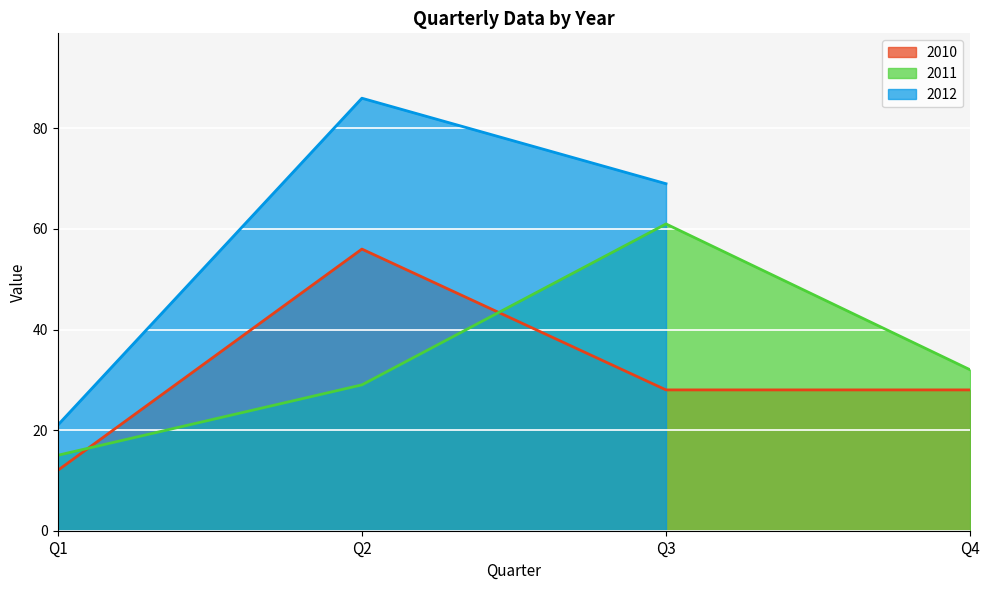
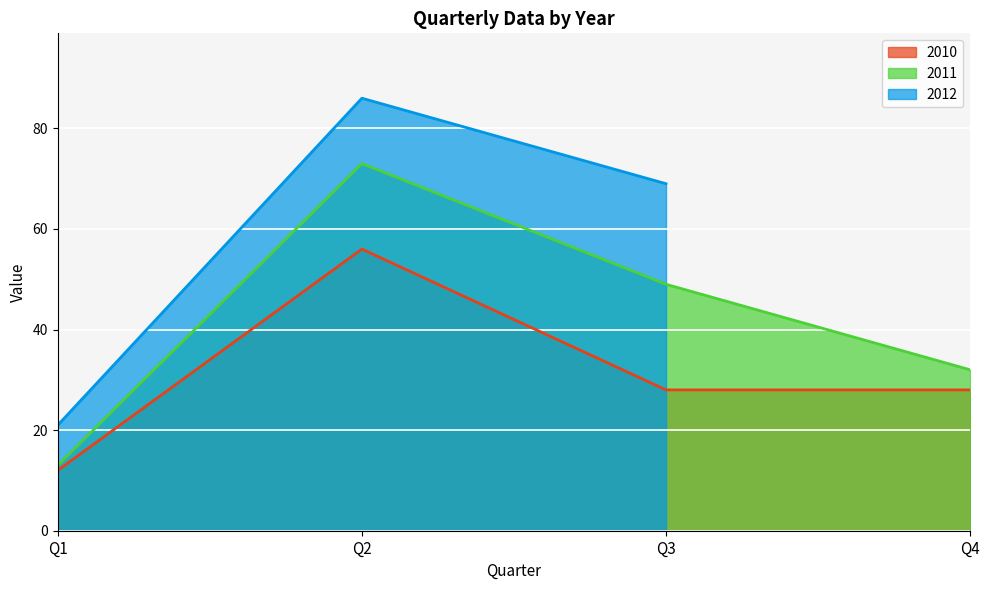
  {
    "2010": {
      "Q1": 12,
      "Q2": 56,
      "Q3": 28,
      "Q4": 28
    },
    "2011": {
-     "Q1": 15,
-     "Q2": 29,
-     "Q3": 61,
+     "Q1": 13,
+     "Q2": 73,
+     "Q3": 49,
      "Q4": 32
    },
    "2012": {
      "Q1": 21,
      "Q2": 86,
      "Q3": 69
    }
  }
